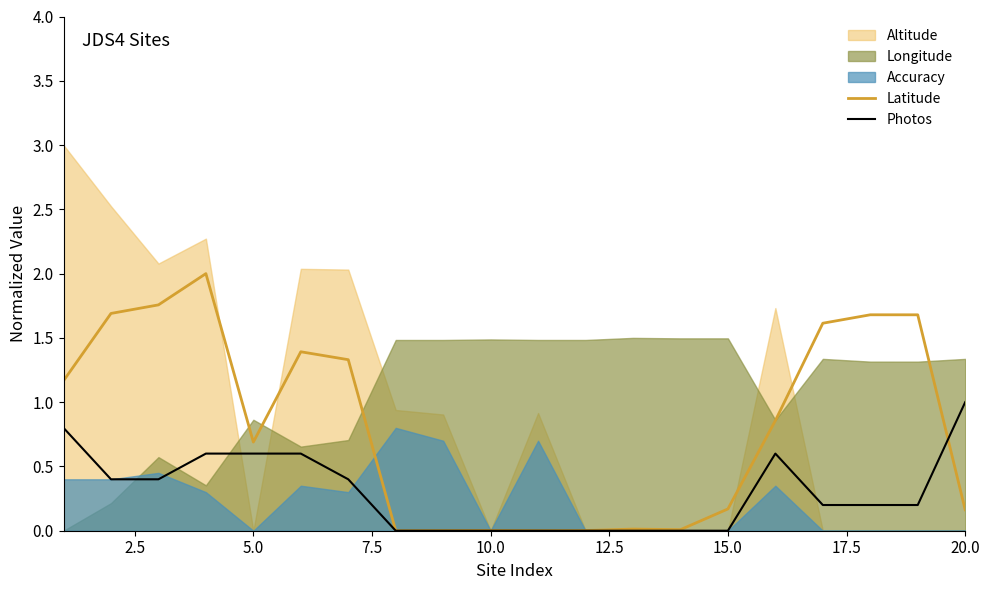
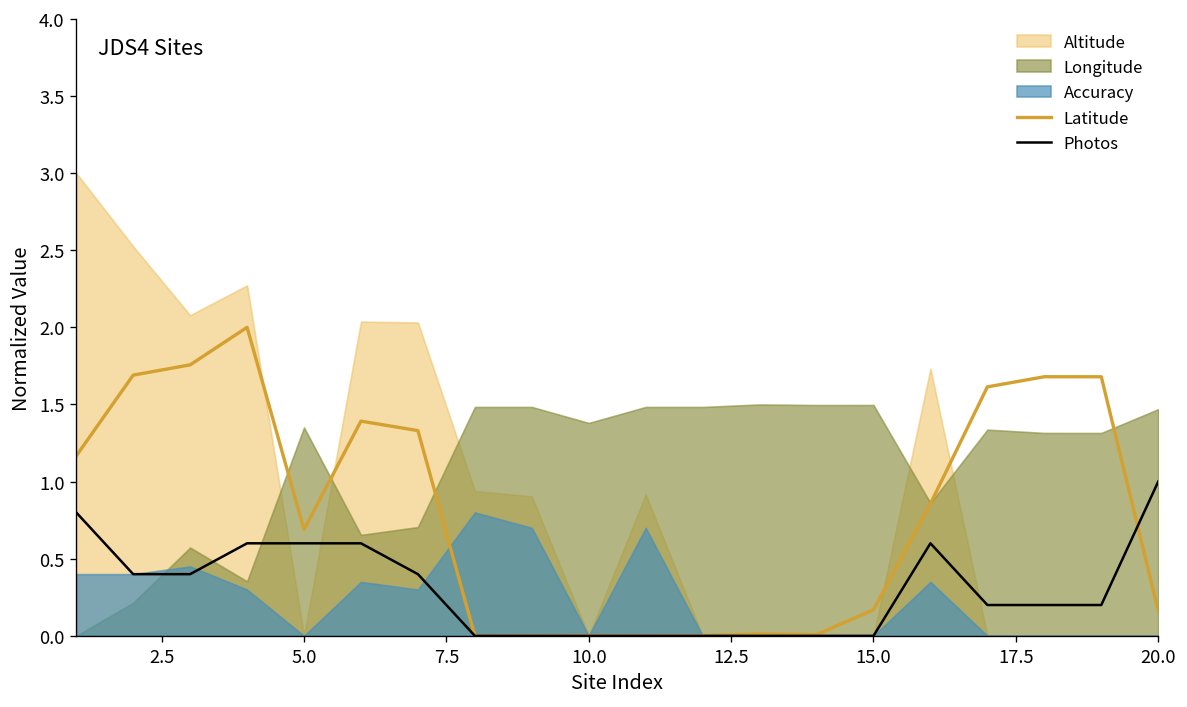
  {
    "Latitude": {
      "5.0": 0.69,
      "15.0": 0.17,
      "20.0": 0.16
    },
    "Longitude": {
-     "5.0": 0.86,
-     "10.0": 1.49,
+     "5.0": 1.35,
+     "10.0": 1.38,
      "15.0": 1.50,
-     "20.0": 1.34
+     "20.0": 1.47
    },
    "Photos": {
      "5.0": 0.60,
      "20.0": 1.00
    }
  }
